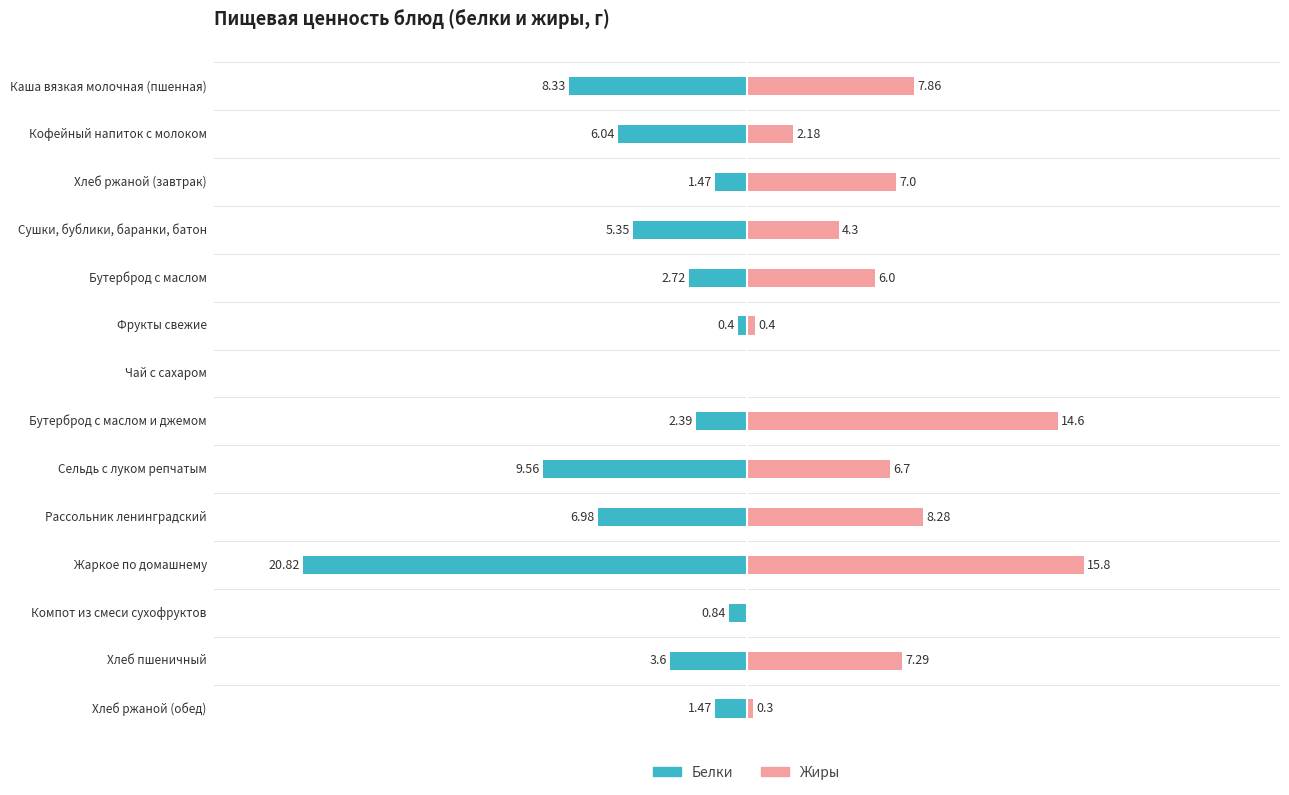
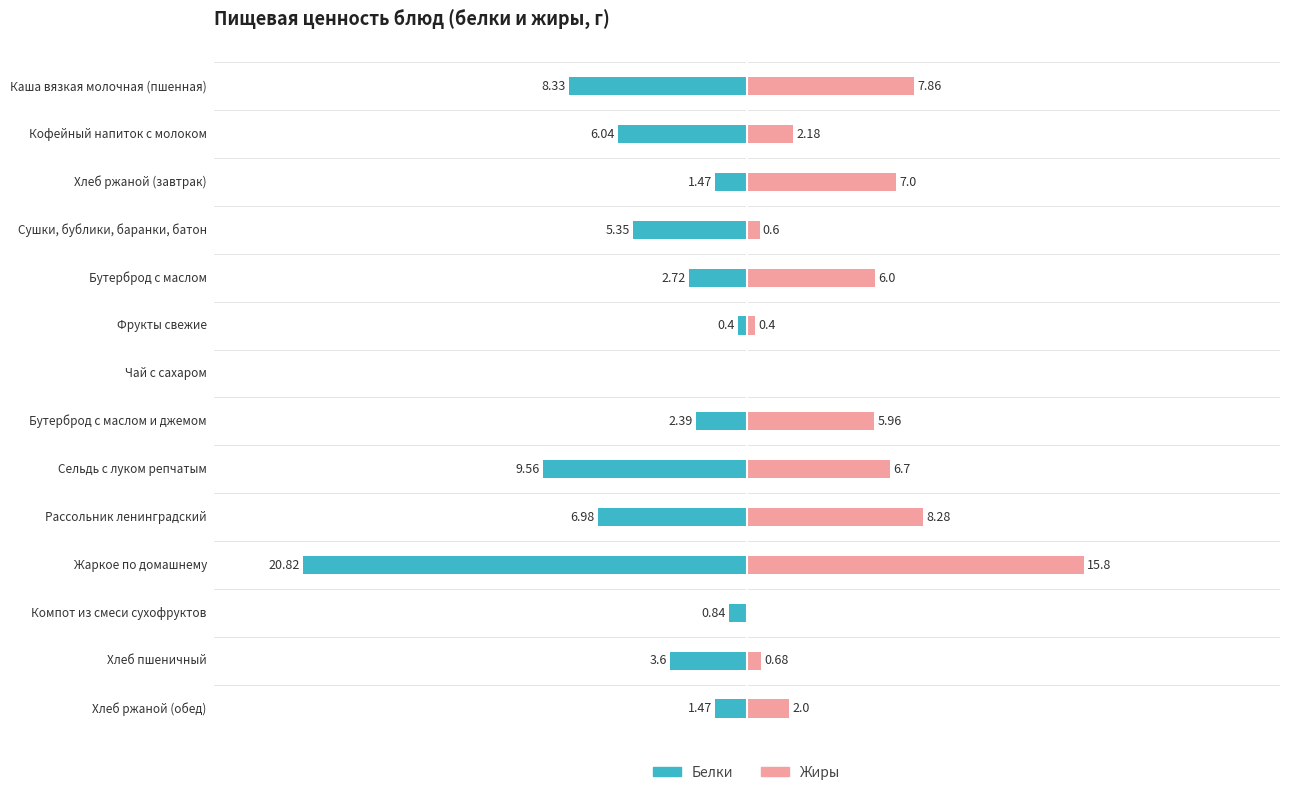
  {
    "Жиры": {
      "Каша вязкая молочная (пшенная)": 7.86,
      "Кофейный напиток с молоком": 2.18,
      "Хлеб ржаной (завтрак)": 7.0,
-     "Сушки, бублики, баранки, батон": 4.3,
+     "Сушки, бублики, баранки, батон": 0.6,
      "Бутерброд с маслом": 6.0,
      "Фрукты свежие": 0.4,
-     "Бутерброд с маслом и джемом": 14.6,
+     "Бутерброд с маслом и джемом": 5.96,
      "Сельдь с луком репчатым": 6.7,
      "Рассольник ленинградский": 8.28,
      "Жаркое по домашнему": 15.8,
-     "Хлеб пшеничный": 7.29,
-     "Хлеб ржаной (обед)": 0.3
+     "Хлеб пшеничный": 0.68,
+     "Хлеб ржаной (обед)": 2.0
    }
  }
